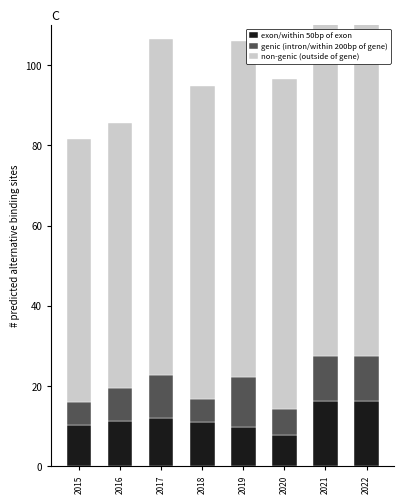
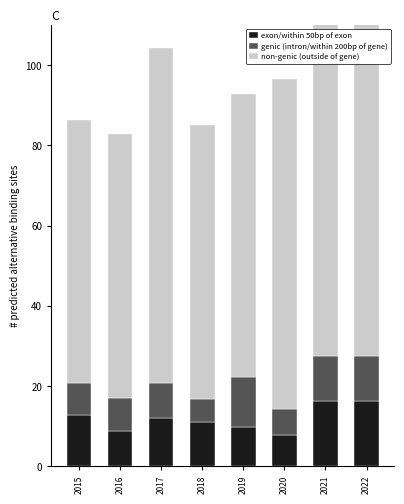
  {
    "exon/within 50bp of exon": {
-     "2015": 10,
-     "2016": 11,
+     "2015": 13,
+     "2016": 9,
      "2017": 12,
      "2018": 11,
      "2019": 10,
      "2020": 8,
      "2021": 16,
      "2022": 16
    },
    "genic (intron/within 200bp of gene)": {
-     "2015": 6,
+     "2015": 8,
      "2016": 8,
-     "2017": 11,
+     "2017": 9,
      "2018": 6,
      "2019": 12,
      "2020": 7,
      "2021": 11,
      "2022": 11
    },
    "non-genic (outside of gene)": {
      "2015": 66,
      "2016": 66,
      "2017": 84,
-     "2018": 78,
-     "2019": 84,
+     "2018": 68,
+     "2019": 70,
      "2020": 82
    }
  }
